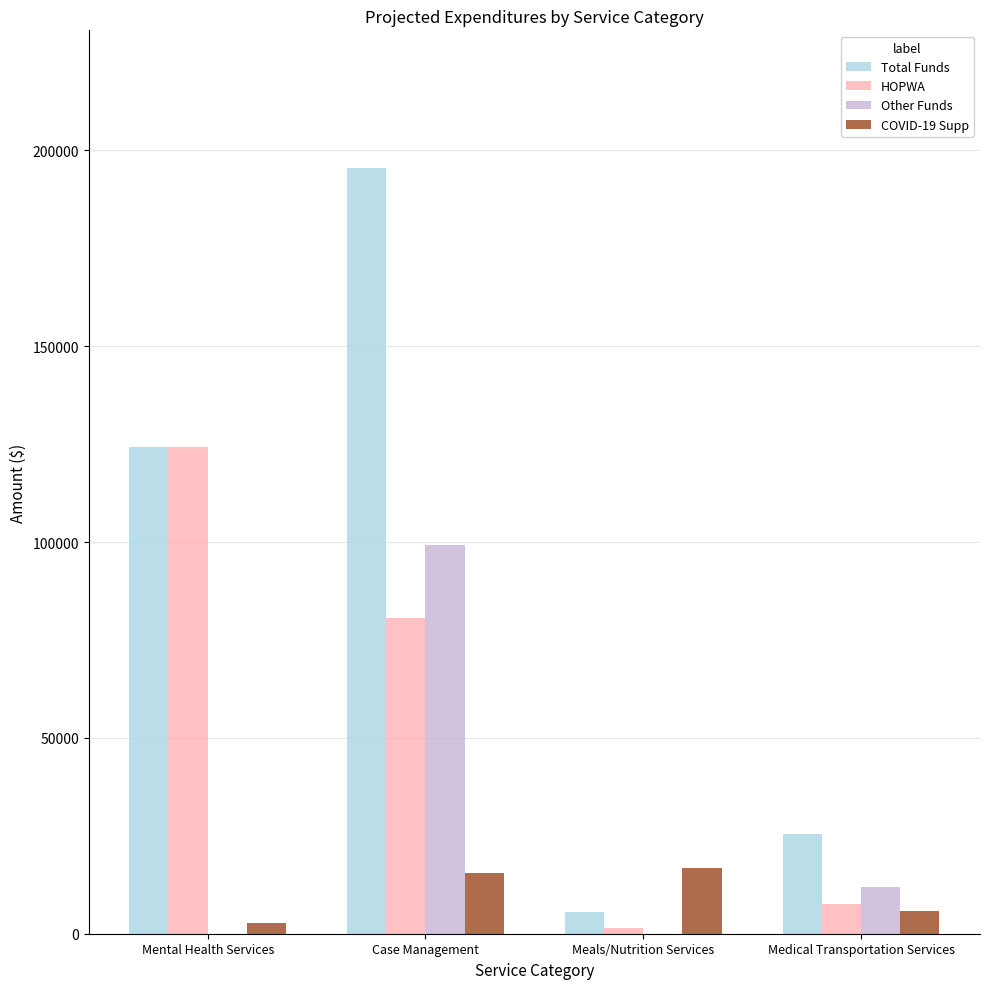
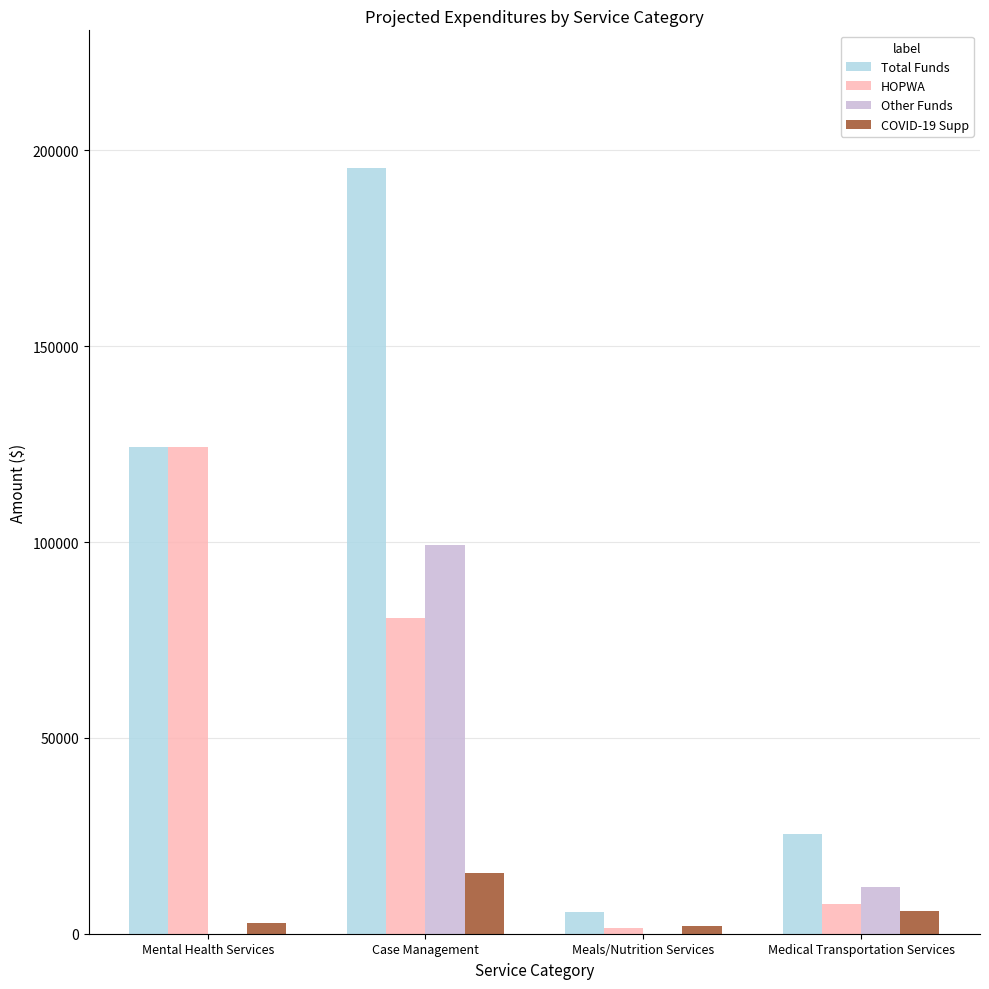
  {
    "HOPWA": {
      "Mental Health Services": 124000,
      "Case Management": 81000,
      "Meals/Nutrition Services": 1000,
      "Medical Transportation Services": 8000
    },
    "COVID-19 Supp": {
      "Mental Health Services": 3000,
      "Case Management": 15000,
-     "Meals/Nutrition Services": 17000,
+     "Meals/Nutrition Services": 2000,
      "Medical Transportation Services": 6000
    }
  }
